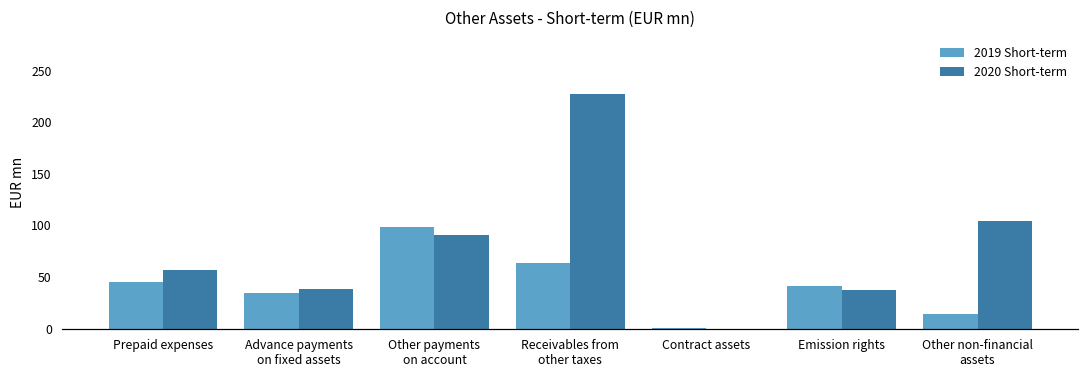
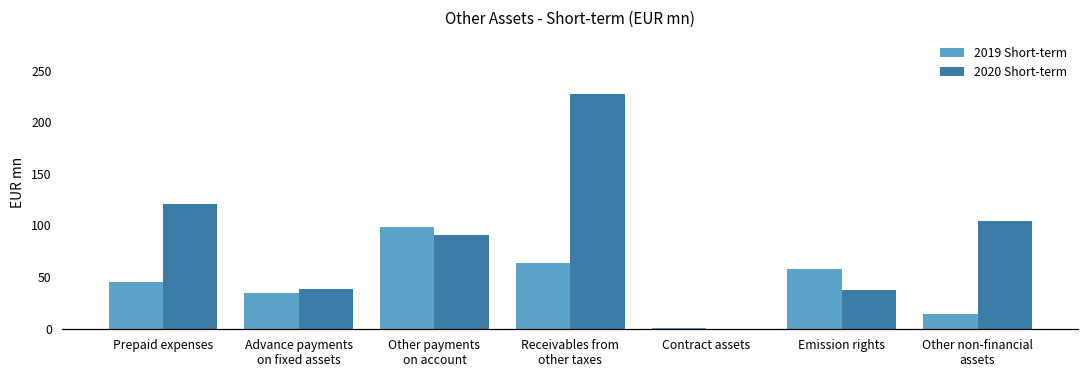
  {
    "2019 Short-term": {
      "Prepaid expenses": 50,
      "Advance payments on fixed assets": 30,
      "Other payments on account": 100,
      "Receivables from other taxes": 60,
-     "Emission rights": 40,
+     "Emission rights": 60,
      "Other non-financial assets": 10
    },
    "2020 Short-term": {
-     "Prepaid expenses": 60,
+     "Prepaid expenses": 120,
      "Advance payments on fixed assets": 40,
      "Other payments on account": 90,
      "Receivables from other taxes": 230,
      "Contract assets": 0,
      "Emission rights": 40,
      "Other non-financial assets": 100
    }
  }
